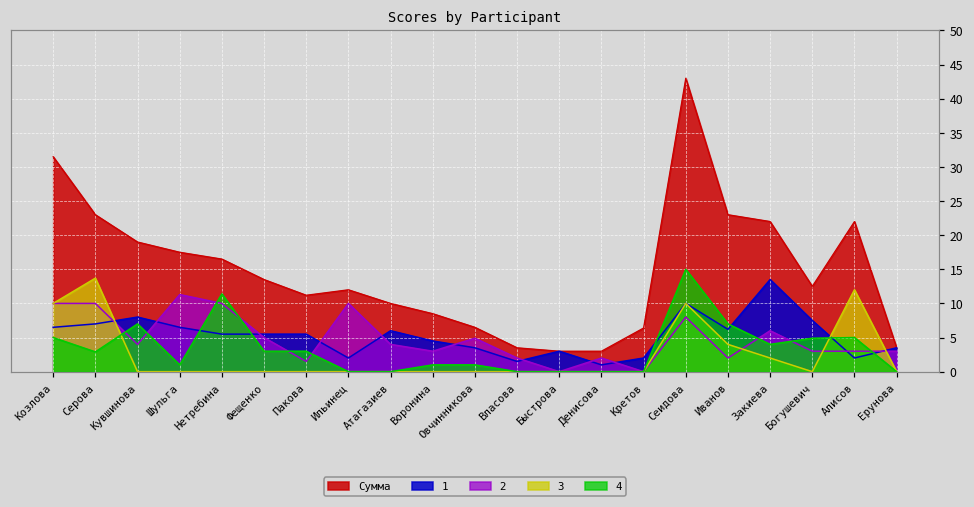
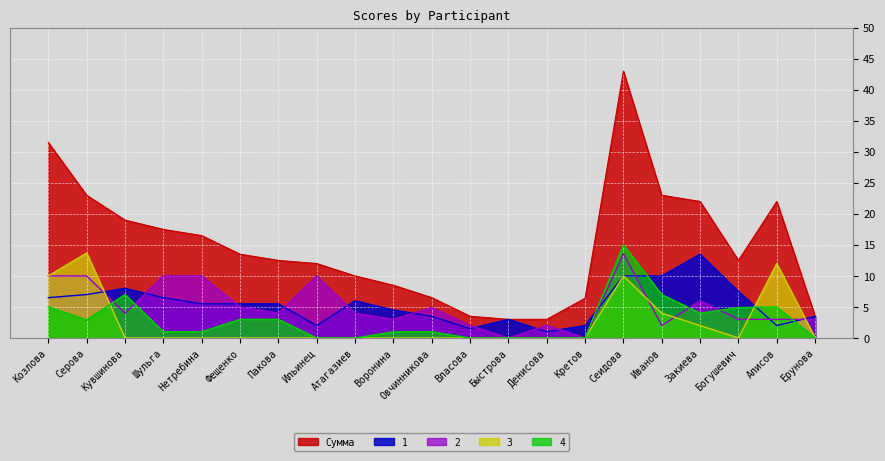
  {
    "Сумма": {
      "Козлова": 32,
      "Серова": 23,
      "Кувшинова": 19,
      "Шульга": 18,
      "Нетребина": 17,
      "Фещенко": 14,
-     "Пакова": 11,
+     "Пакова": 13,
      "Ильинец": 12,
      "Атагазиев": 10,
      "Воронина": 9,
      "Овчинникова": 7,
      "Власова": 4,
      "Денисова": 3,
      "Кретов": 6,
      "Сеидова": 43,
      "Иванов": 23,
      "Закиева": 22,
      "Богушевич": 13,
      "Алисов": 22
    },
    "1": {
      "Козлова": 7,
      "Серова": 7,
      "Кувшинова": 8,
      "Шульга": 7,
      "Нетребина": 6,
      "Фещенко": 6,
      "Пакова": 6,
      "Ильинец": 2,
      "Атагазиев": 6,
      "Воронина": 5,
      "Овчинникова": 4,
      "Власова": 2,
      "Денисова": 1,
      "Кретов": 2,
-     "Иванов": 6,
+     "Иванов": 10,
      "Закиева": 14,
      "Богушевич": 8,
      "Алисов": 2
    },
    "2": {
      "Серова": 10,
      "Кувшинова": 4,
-     "Шульга": 11,
+     "Шульга": 10,
      "Нетребина": 10,
      "Фещенко": 5,
-     "Пакова": 2,
+     "Пакова": 4,
      "Ильинец": 10,
      "Атагазиев": 4,
      "Воронина": 3,
      "Овчинникова": 5,
      "Власова": 2,
      "Денисова": 2,
-     "Сеидова": 8,
+     "Сеидова": 14,
      "Иванов": 2,
      "Закиева": 6,
      "Богушевич": 3,
      "Алисов": 3,
      "Ерунова": 3
    },
    "3": {
      "Серова": 14,
      "Кувшинова": 0,
      "Шульга": 0,
      "Нетребина": 0,
      "Фещенко": 0,
      "Пакова": 0,
      "Воронина": 0,
      "Овчинникова": 0,
      "Иванов": 4,
      "Закиева": 2,
      "Богушевич": 0,
      "Алисов": 12
    },
    "4": {
      "Козлова": 5,
      "Серова": 3,
      "Кувшинова": 7,
      "Шульга": 1,
-     "Нетребина": 11,
+     "Нетребина": 1,
      "Фещенко": 3,
      "Пакова": 3,
      "Воронина": 1,
      "Овчинникова": 1,
      "Сеидова": 15,
      "Иванов": 7,
      "Закиева": 4,
      "Богушевич": 5,
      "Алисов": 5
    }
  }
